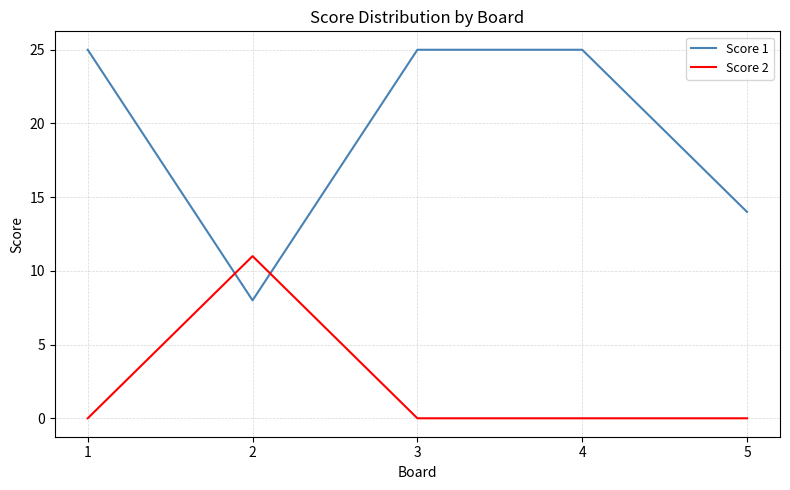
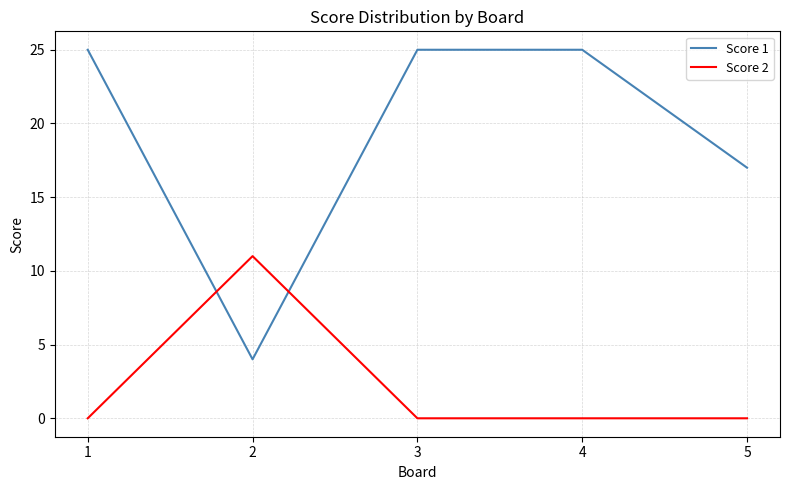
  {
    "Score 1": {
      "1": 25,
-     "2": 8,
+     "2": 4,
      "3": 25,
      "4": 25,
-     "5": 14
+     "5": 17
    },
    "Score 2": {
      "1": 0,
      "2": 11,
      "3": 0,
      "4": 0,
      "5": 0
    }
  }
